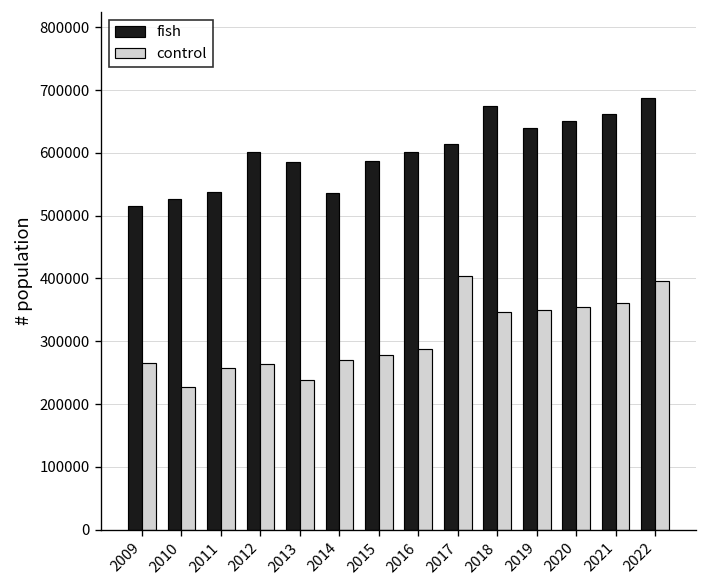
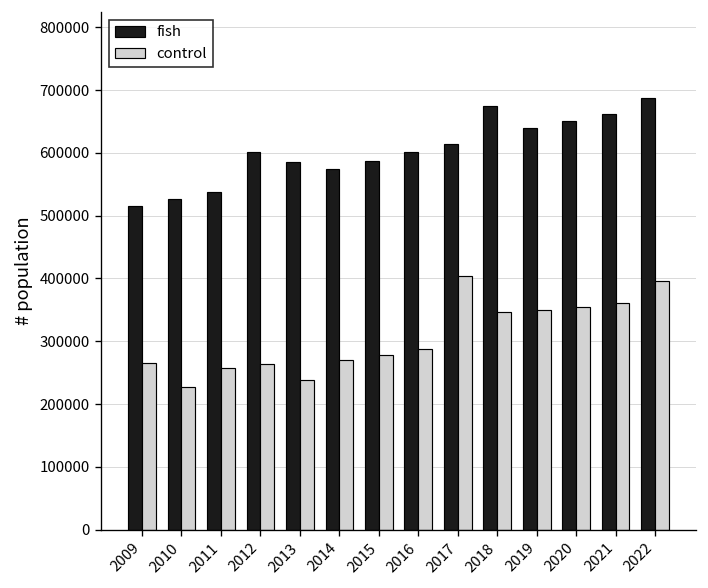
  {
    "fish": {
      "2009": 520000,
      "2010": 530000,
      "2011": 540000,
      "2012": 600000,
      "2013": 590000,
-     "2014": 540000,
+     "2014": 570000,
      "2015": 590000,
      "2016": 600000,
      "2017": 610000,
      "2018": 670000,
      "2019": 640000,
      "2020": 650000,
      "2021": 660000,
      "2022": 690000
    },
    "control": {
      "2009": 260000,
      "2010": 230000,
      "2011": 260000,
      "2012": 260000,
      "2013": 240000,
      "2014": 270000,
      "2015": 280000,
      "2016": 290000,
      "2017": 400000,
      "2018": 350000,
      "2019": 350000,
      "2020": 360000,
      "2021": 360000,
      "2022": 400000
    }
  }
